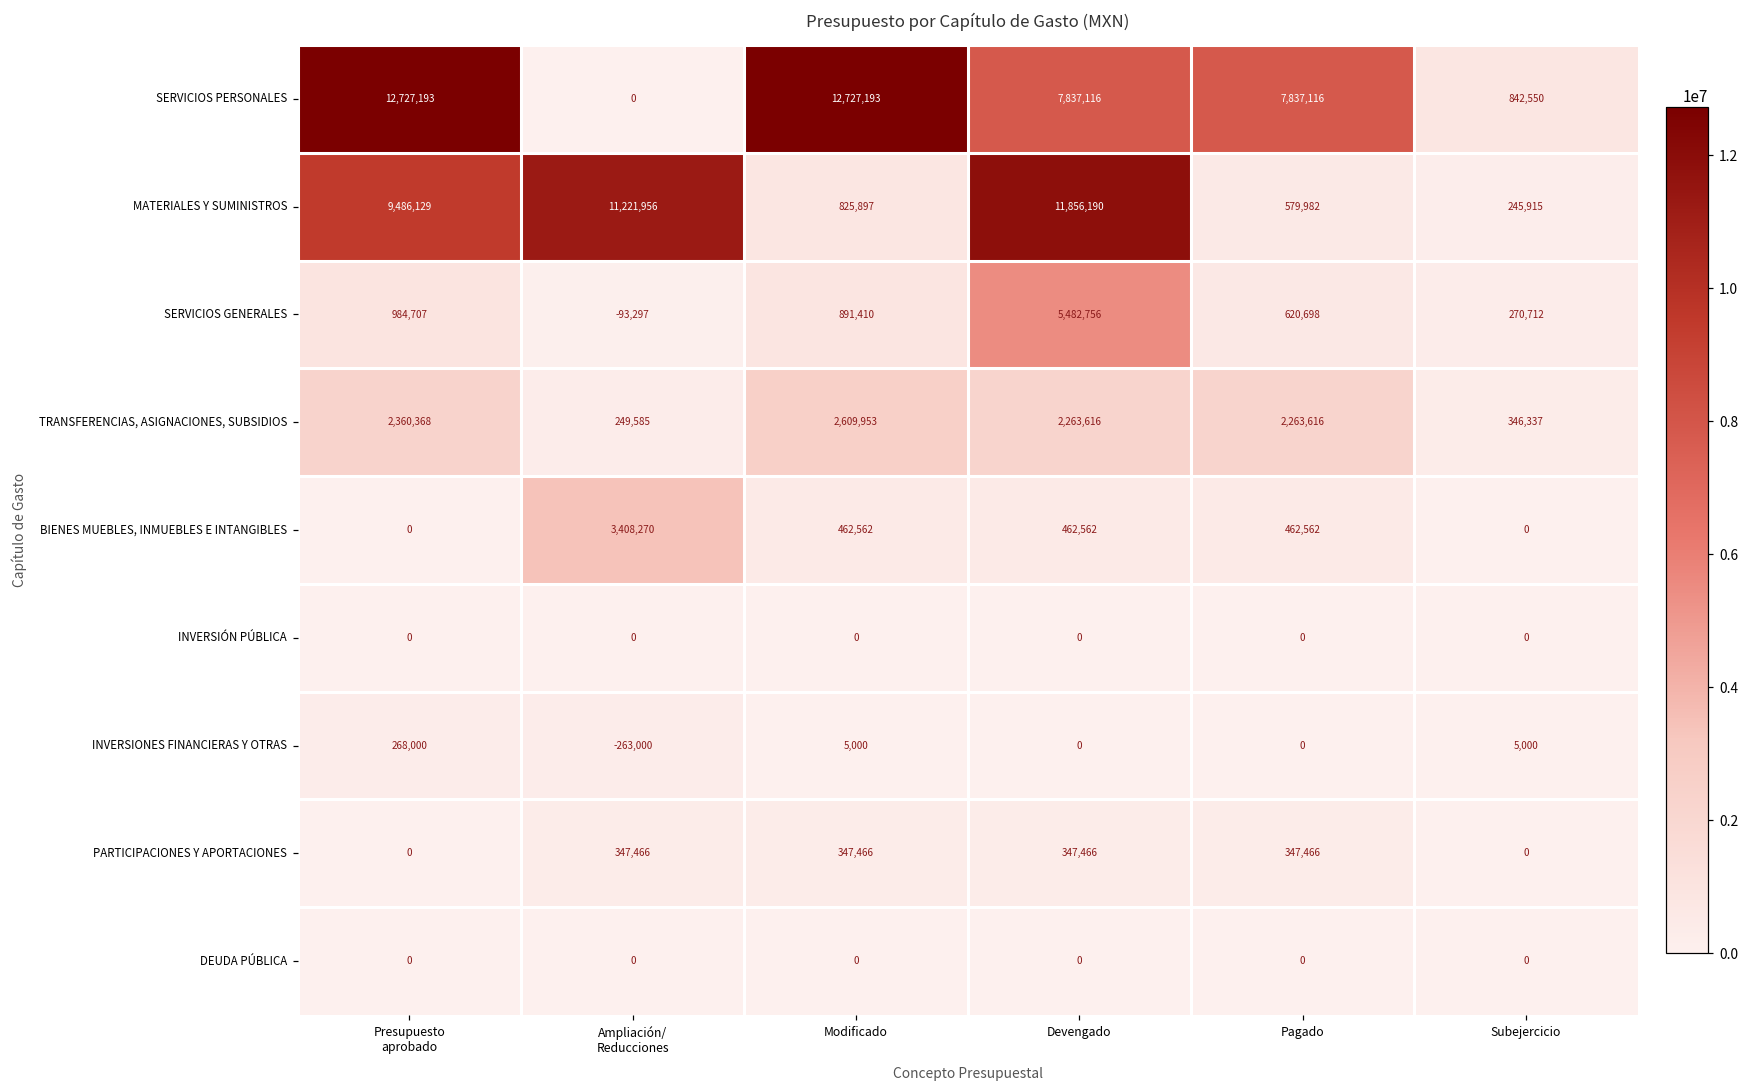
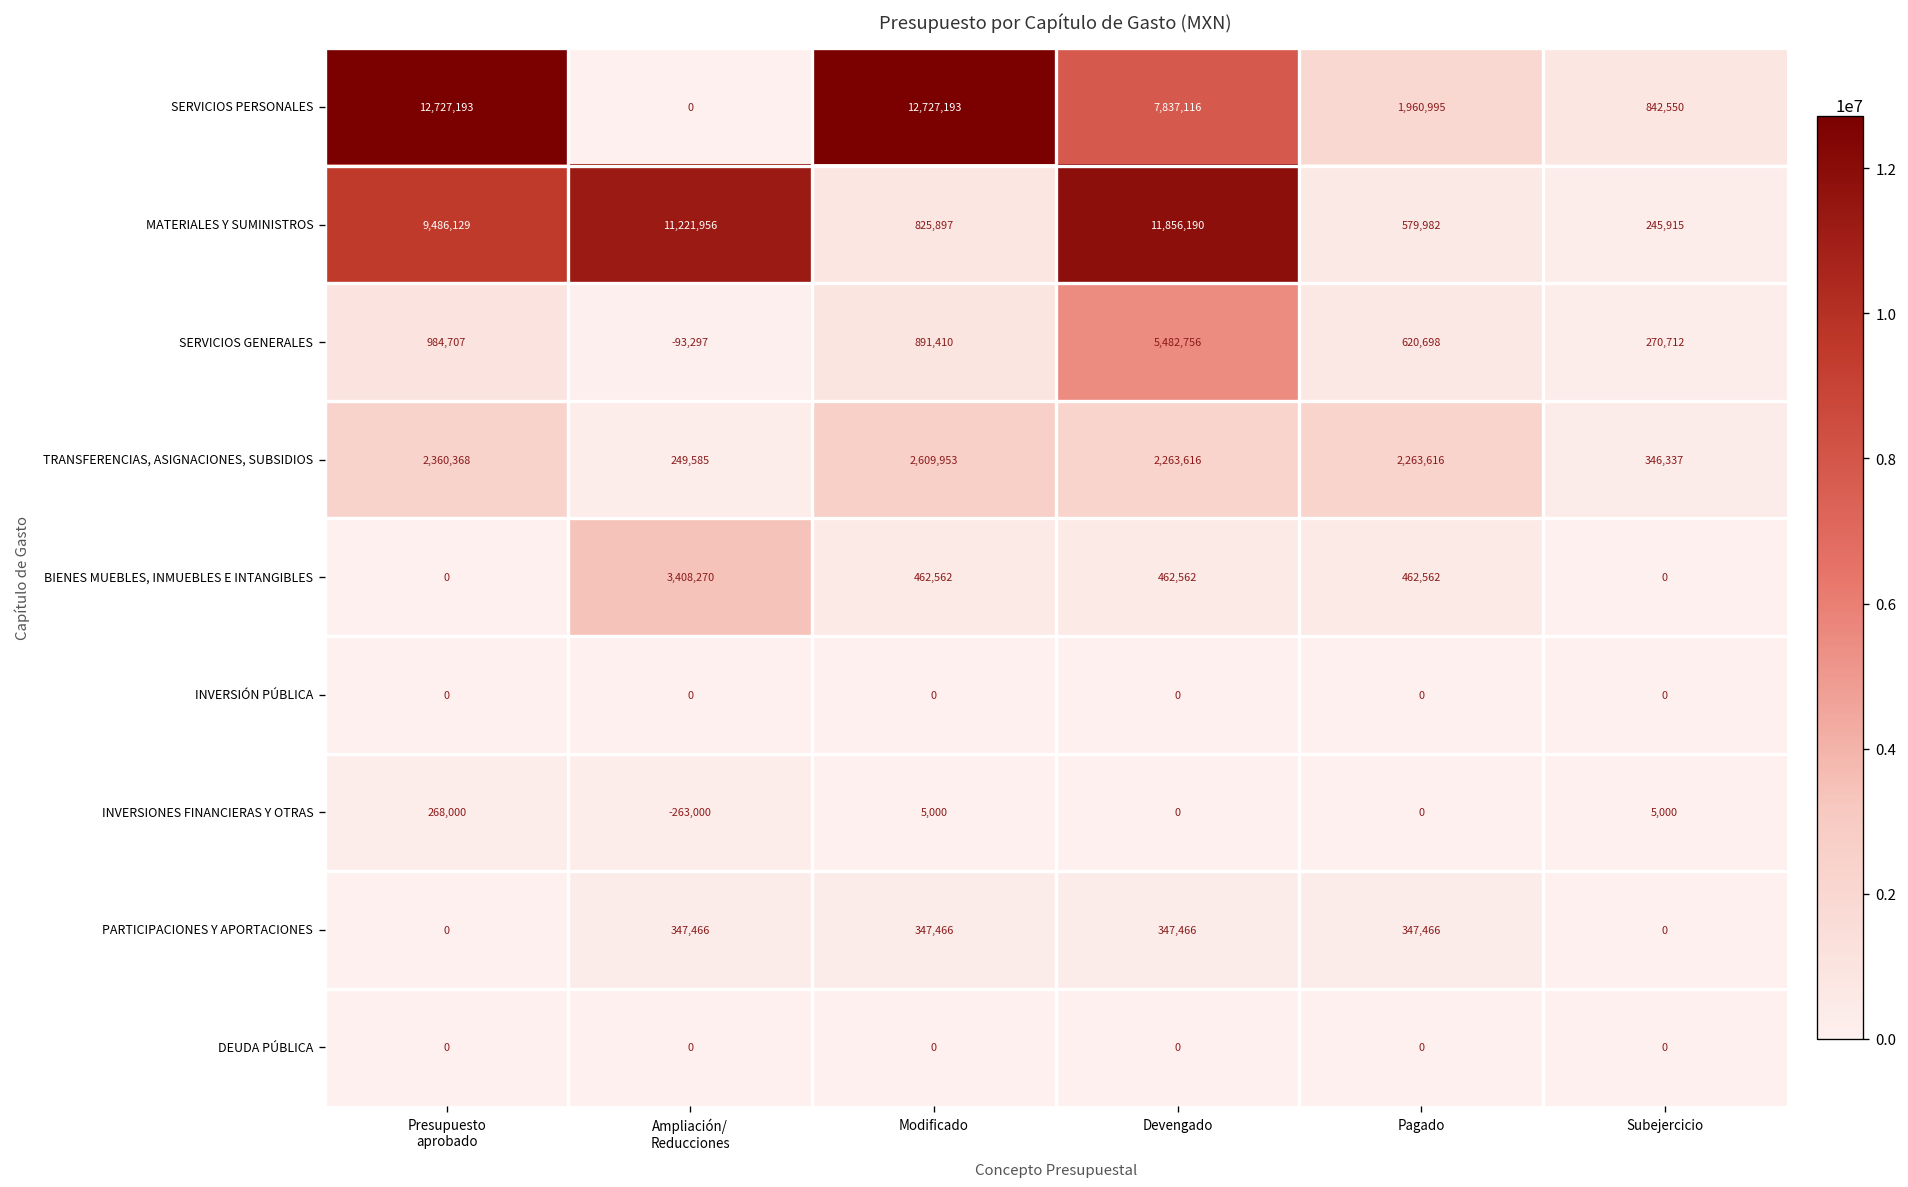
  {
    "SERVICIOS PERSONALES": {
      "Presupuesto aprobado": "12,727,193",
      "Ampliación/ Reducciones": "0",
      "Modificado": "12,727,193",
      "Devengado": "7,837,116",
-     "Pagado": "7,837,116",
+     "Pagado": "1,960,995",
      "Subejercicio": "842,550"
    },
    "MATERIALES Y SUMINISTROS": {
      "Presupuesto aprobado": "9,486,129",
      "Ampliación/ Reducciones": "11,221,956",
      "Modificado": "825,897",
      "Devengado": "11,856,190",
      "Pagado": "579,982",
      "Subejercicio": "245,915"
    },
    "SERVICIOS GENERALES": {
      "Presupuesto aprobado": "984,707",
      "Ampliación/ Reducciones": "-93,297",
      "Modificado": "891,410",
      "Devengado": "5,482,756",
      "Pagado": "620,698",
      "Subejercicio": "270,712"
    },
    "TRANSFERENCIAS, ASIGNACIONES, SUBSIDIOS": {
      "Presupuesto aprobado": "2,360,368",
      "Ampliación/ Reducciones": "249,585",
      "Modificado": "2,609,953",
      "Devengado": "2,263,616",
      "Pagado": "2,263,616",
      "Subejercicio": "346,337"
    },
    "BIENES MUEBLES, INMUEBLES E INTANGIBLES": {
      "Presupuesto aprobado": "0",
      "Ampliación/ Reducciones": "3,408,270",
      "Modificado": "462,562",
      "Devengado": "462,562",
      "Pagado": "462,562",
      "Subejercicio": "0"
    },
    "INVERSIÓN PÚBLICA": {
      "Presupuesto aprobado": "0",
      "Ampliación/ Reducciones": "0",
      "Modificado": "0",
      "Devengado": "0",
      "Pagado": "0",
      "Subejercicio": "0"
    },
    "INVERSIONES FINANCIERAS Y OTRAS": {
      "Presupuesto aprobado": "268,000",
      "Ampliación/ Reducciones": "-263,000",
      "Modificado": "5,000",
      "Devengado": "0",
      "Pagado": "0",
      "Subejercicio": "5,000"
    },
    "PARTICIPACIONES Y APORTACIONES": {
      "Presupuesto aprobado": "0",
      "Ampliación/ Reducciones": "347,466",
      "Modificado": "347,466",
      "Devengado": "347,466",
      "Pagado": "347,466",
      "Subejercicio": "0"
    },
    "DEUDA PÚBLICA": {
      "Presupuesto aprobado": "0",
      "Ampliación/ Reducciones": "0",
      "Modificado": "0",
      "Devengado": "0",
      "Pagado": "0",
      "Subejercicio": "0"
    }
  }
